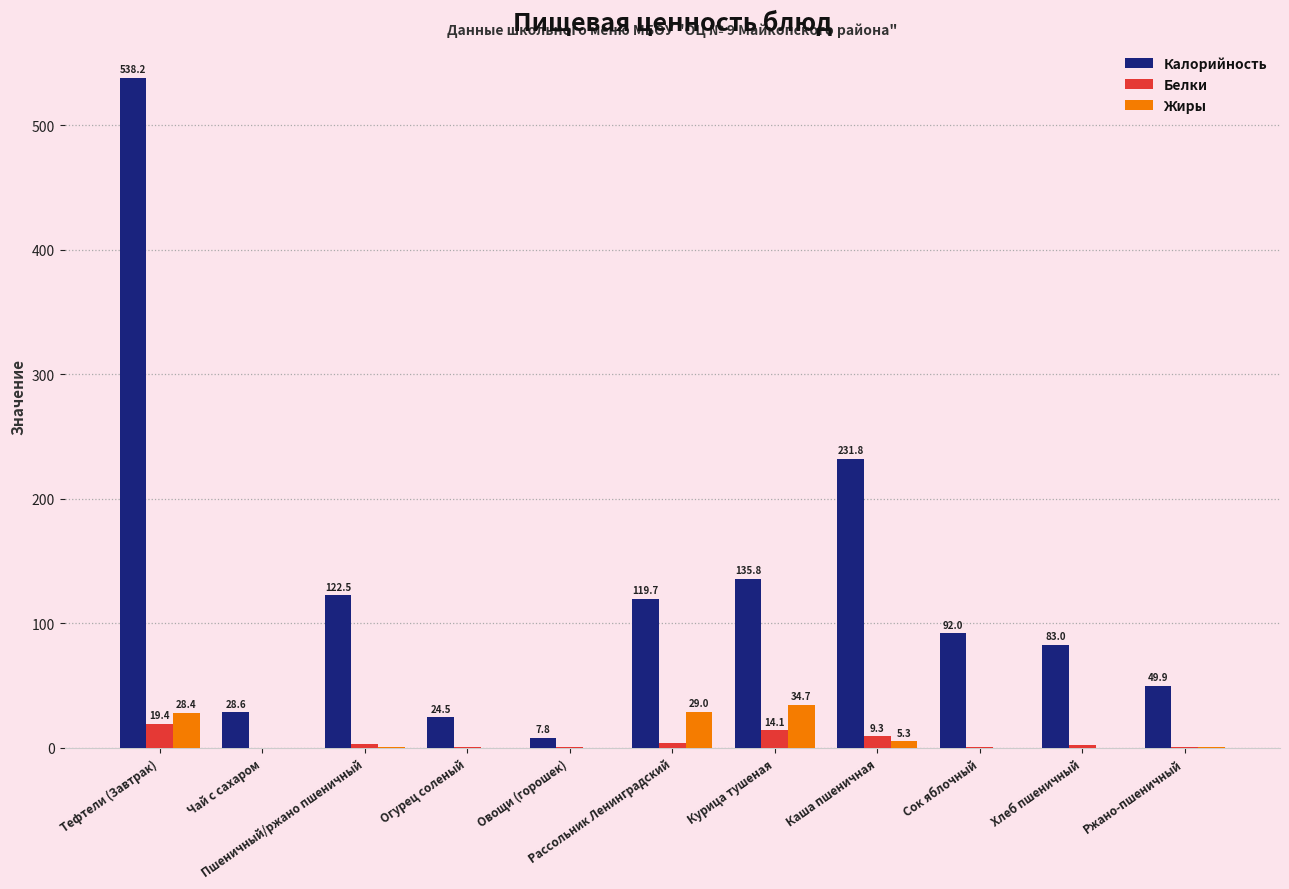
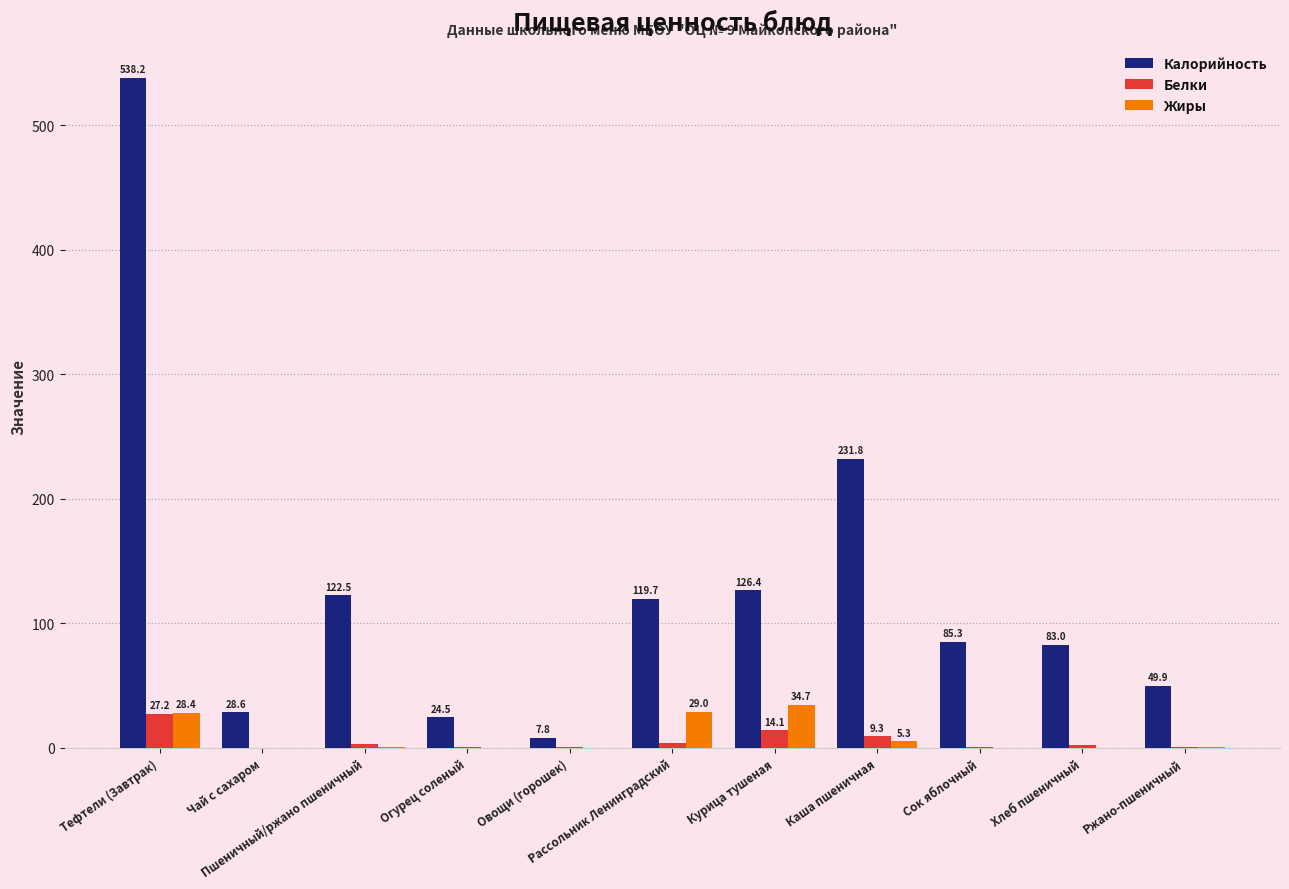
  {
    "Калорийность": {
      "Тефтели (Завтрак)": 538.2,
      "Чай с сахаром": 28.6,
      "Пшеничный/ржано пшеничный": 122.5,
      "Огурец соленый": 24.5,
      "Овощи (горошек)": 7.8,
      "Рассольник Ленинградский": 119.7,
-     "Курица тушеная": 135.8,
+     "Курица тушеная": 126.4,
      "Каша пшеничная": 231.8,
-     "Сок яблочный": 92.0,
+     "Сок яблочный": 85.3,
      "Хлеб пшеничный": 83.0,
      "Ржано-пшеничный": 49.9
    },
    "Белки": {
-     "Тефтели (Завтрак)": 19.4,
+     "Тефтели (Завтрак)": 27.2,
      "Курица тушеная": 14.1,
      "Каша пшеничная": 9.3
    },
    "Жиры": {
      "Тефтели (Завтрак)": 28.4,
      "Рассольник Ленинградский": 29.0,
      "Курица тушеная": 34.7,
      "Каша пшеничная": 5.3
    }
  }
